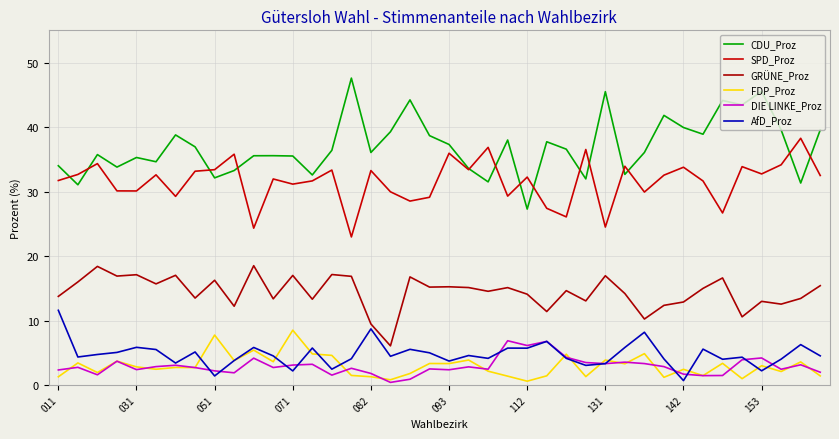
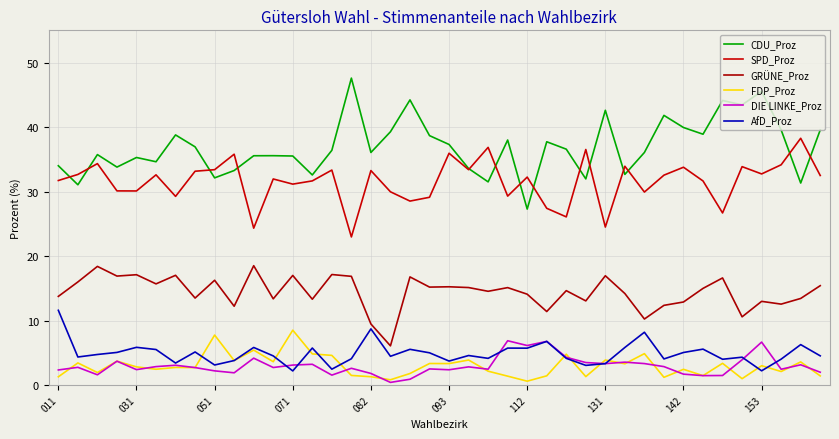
  {
    "CDU_Proz": {
      "011": 34,
      "031": 35,
      "051": 32,
      "071": 36,
      "082": 36,
      "093": 37,
      "112": 27,
-     "131": 45,
+     "131": 43,
      "142": 40
    },
    "FDP_Proz": {
      "011": 1,
      "031": 3,
      "051": 8,
      "071": 9,
      "082": 1,
      "112": 1,
      "131": 4,
      "142": 2,
      "153": 3
    },
    "DIE LINKE_Proz": {
      "011": 2,
      "031": 2,
      "051": 2,
      "071": 3,
      "082": 2,
      "093": 2,
      "112": 6,
      "142": 2,
-     "153": 4
+     "153": 7
    },
    "AfD_Proz": {
      "011": 12,
      "031": 6,
-     "051": 1,
+     "051": 3,
      "071": 2,
      "082": 9,
      "112": 6,
-     "142": 1,
+     "142": 5,
      "153": 2
    }
  }
